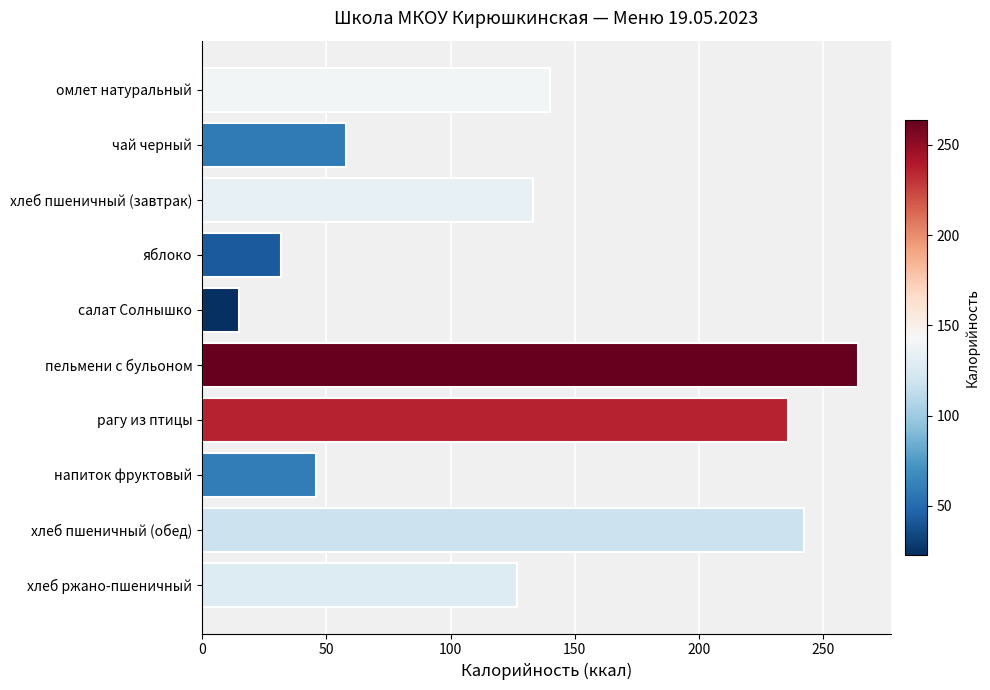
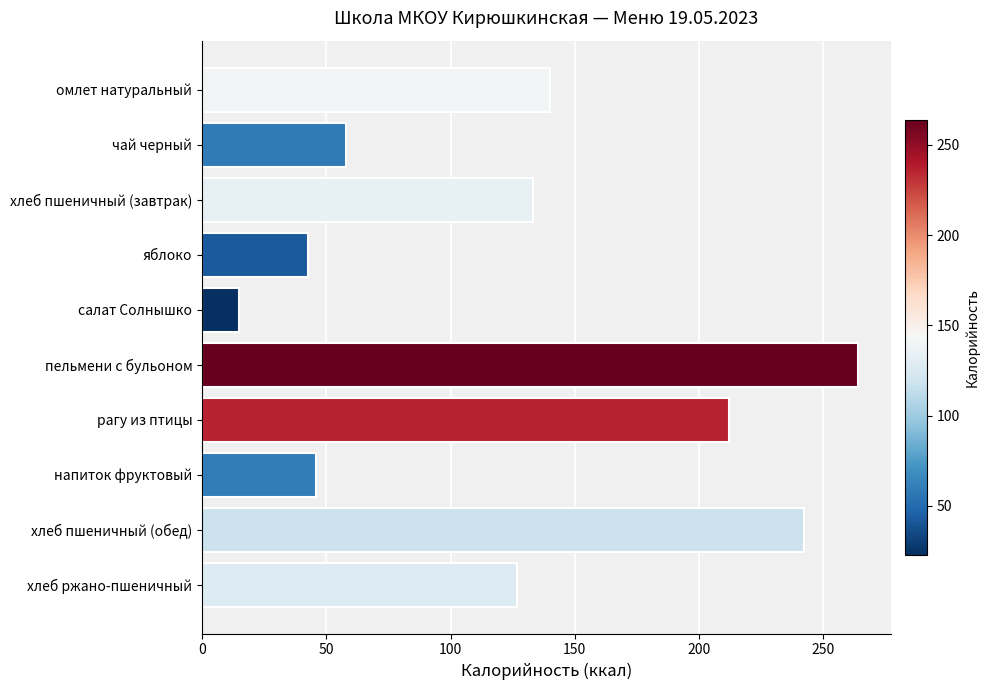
  {
    "омлет натуральный": 140,
    "чай черный": 58,
    "хлеб пшеничный (завтрак)": 133,
-   "яблоко": 32,
+   "яблоко": 43,
    "салат Солнышко": 15,
    "пельмени с бульоном": 264,
-   "рагу из птицы": 236,
+   "рагу из птицы": 212,
    "напиток фруктовый": 46,
    "хлеб пшеничный (обед)": 242,
    "хлеб ржано-пшеничный": 127
  }
